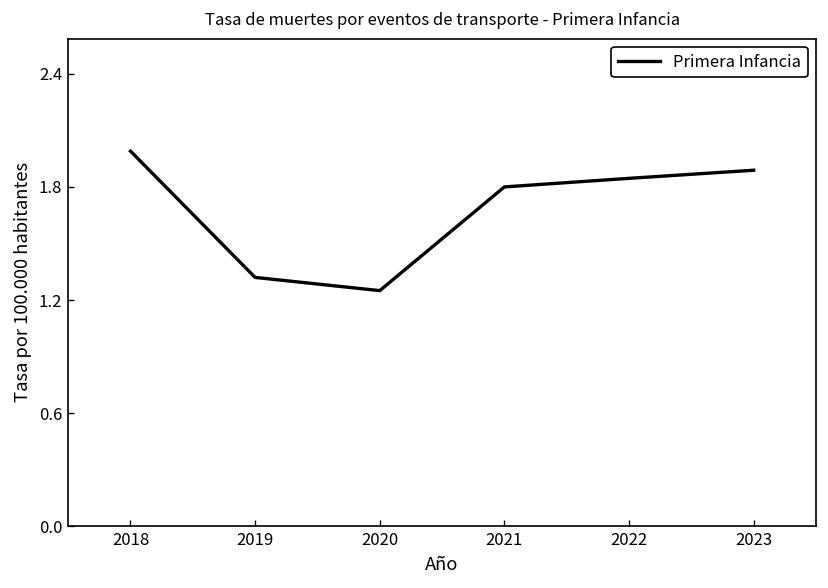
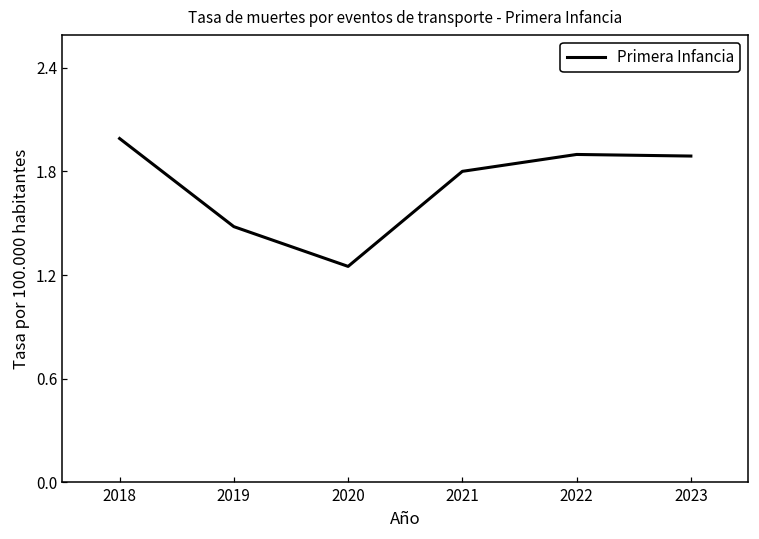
  {
    "2018": 1.99,
-   "2019": 1.32,
+   "2019": 1.48,
    "2020": 1.25,
    "2021": 1.80,
-   "2022": 1.85,
+   "2022": 1.90,
    "2023": 1.89
  }
